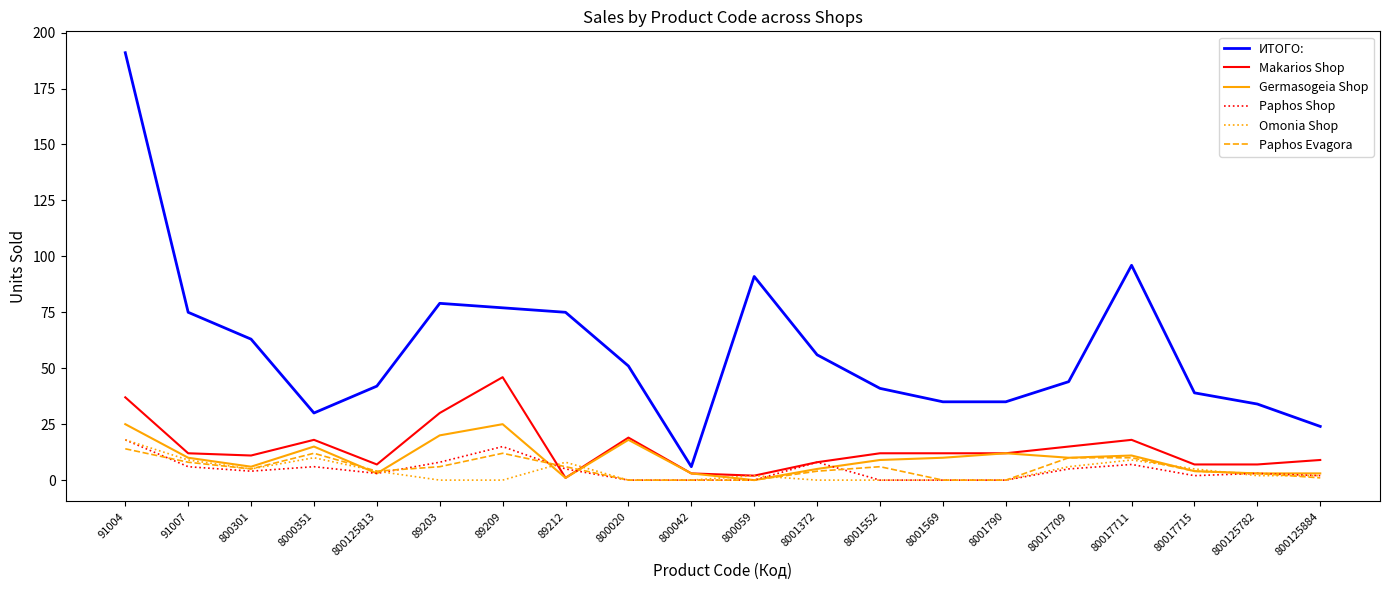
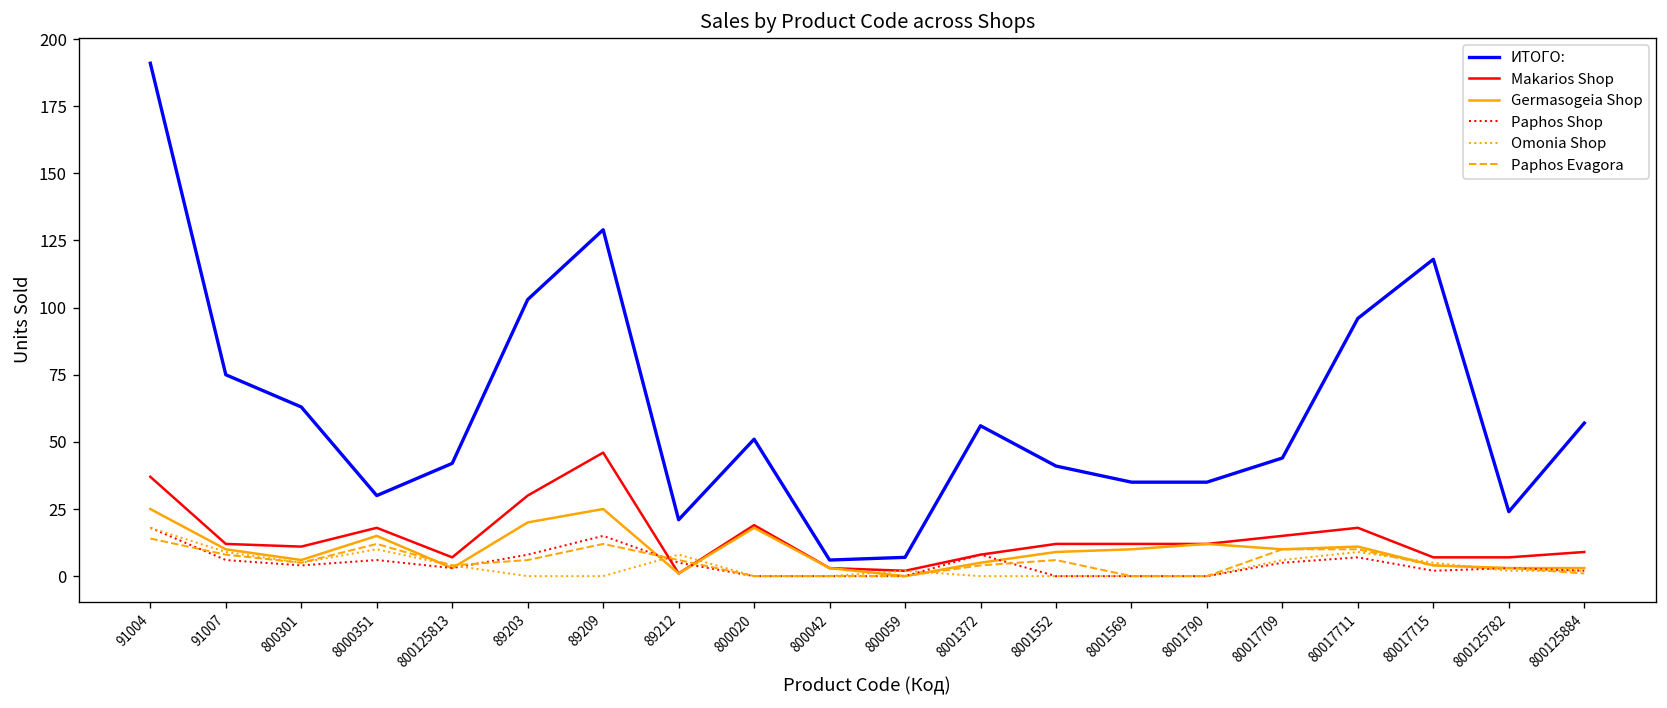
  {
    "ИТОГО:": {
      "91004": 191,
      "91007": 75,
      "800301": 63,
      "8000351": 30,
      "800125813": 42,
-     "89203": 79,
-     "89209": 77,
-     "89212": 75,
+     "89203": 103,
+     "89209": 129,
+     "89212": 21,
      "800020": 51,
      "800042": 6,
-     "800059": 91,
+     "800059": 7,
      "8001372": 56,
      "8001552": 41,
      "8001569": 35,
      "8001790": 35,
      "80017709": 44,
      "80017711": 96,
-     "80017715": 39,
-     "800125782": 34,
-     "800125884": 24
+     "80017715": 118,
+     "800125782": 24,
+     "800125884": 57
    }
  }
